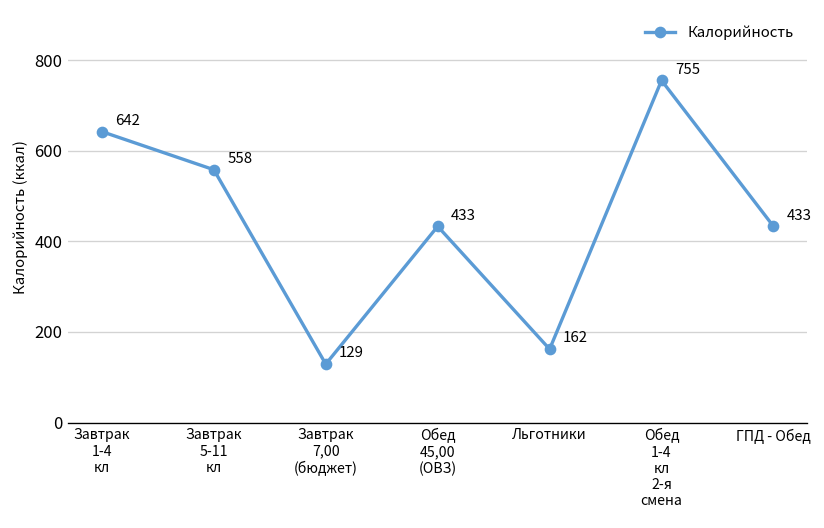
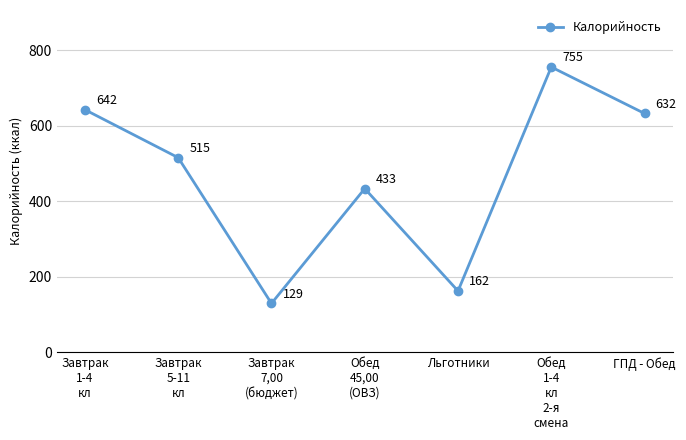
  {
    "Завтрак 1-4 кл": 642,
-   "Завтрак 5-11 кл": 558,
+   "Завтрак 5-11 кл": 515,
    "Завтрак 7,00 (бюджет)": 129,
    "Обед 45,00 (ОВЗ)": 433,
    "Льготники": 162,
    "Обед 1-4 кл 2-я смена": 755,
-   "ГПД - Обед": 433
+   "ГПД - Обед": 632
  }
